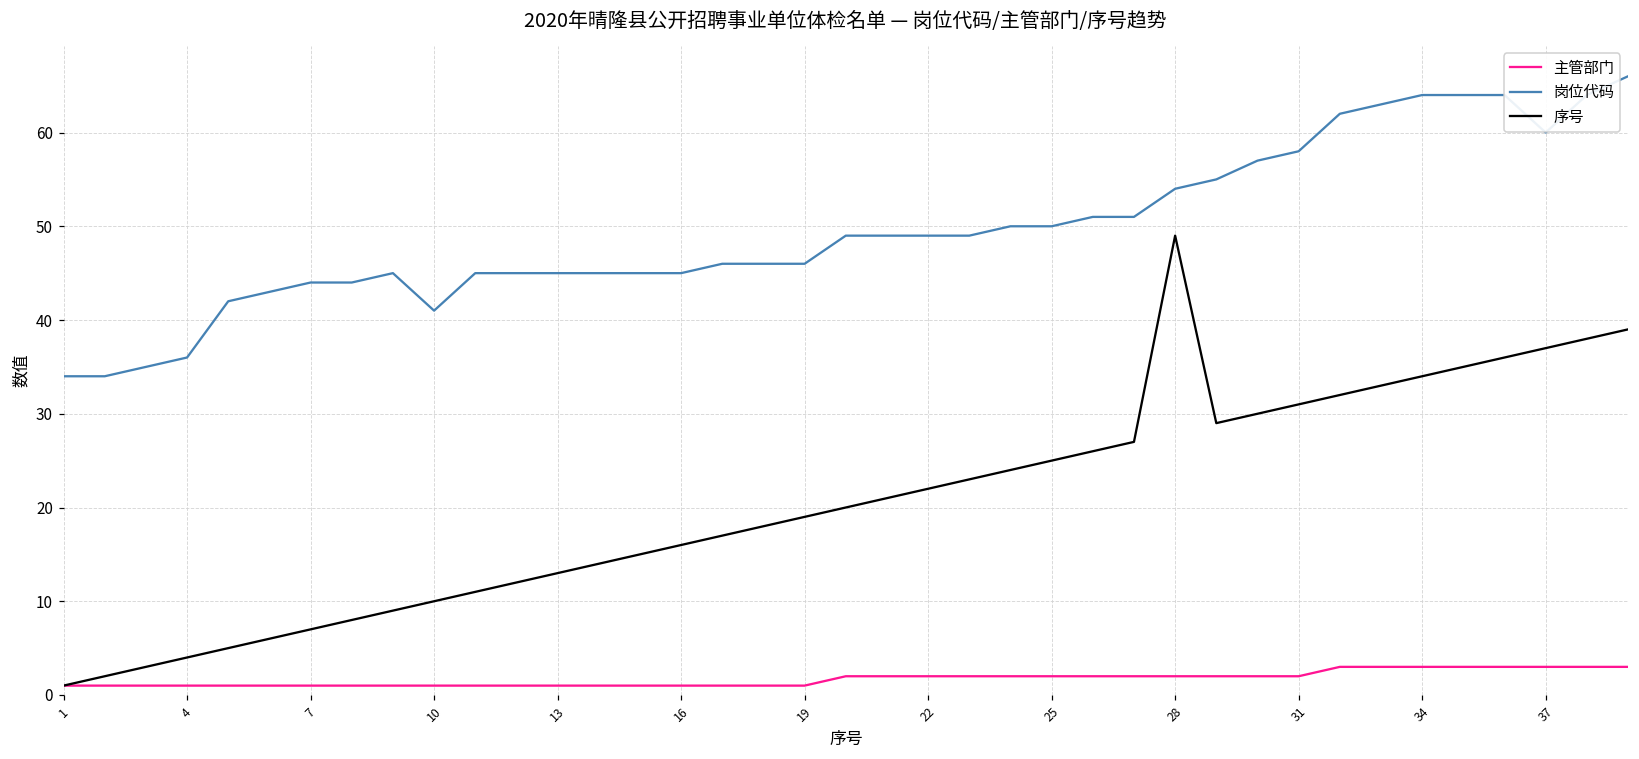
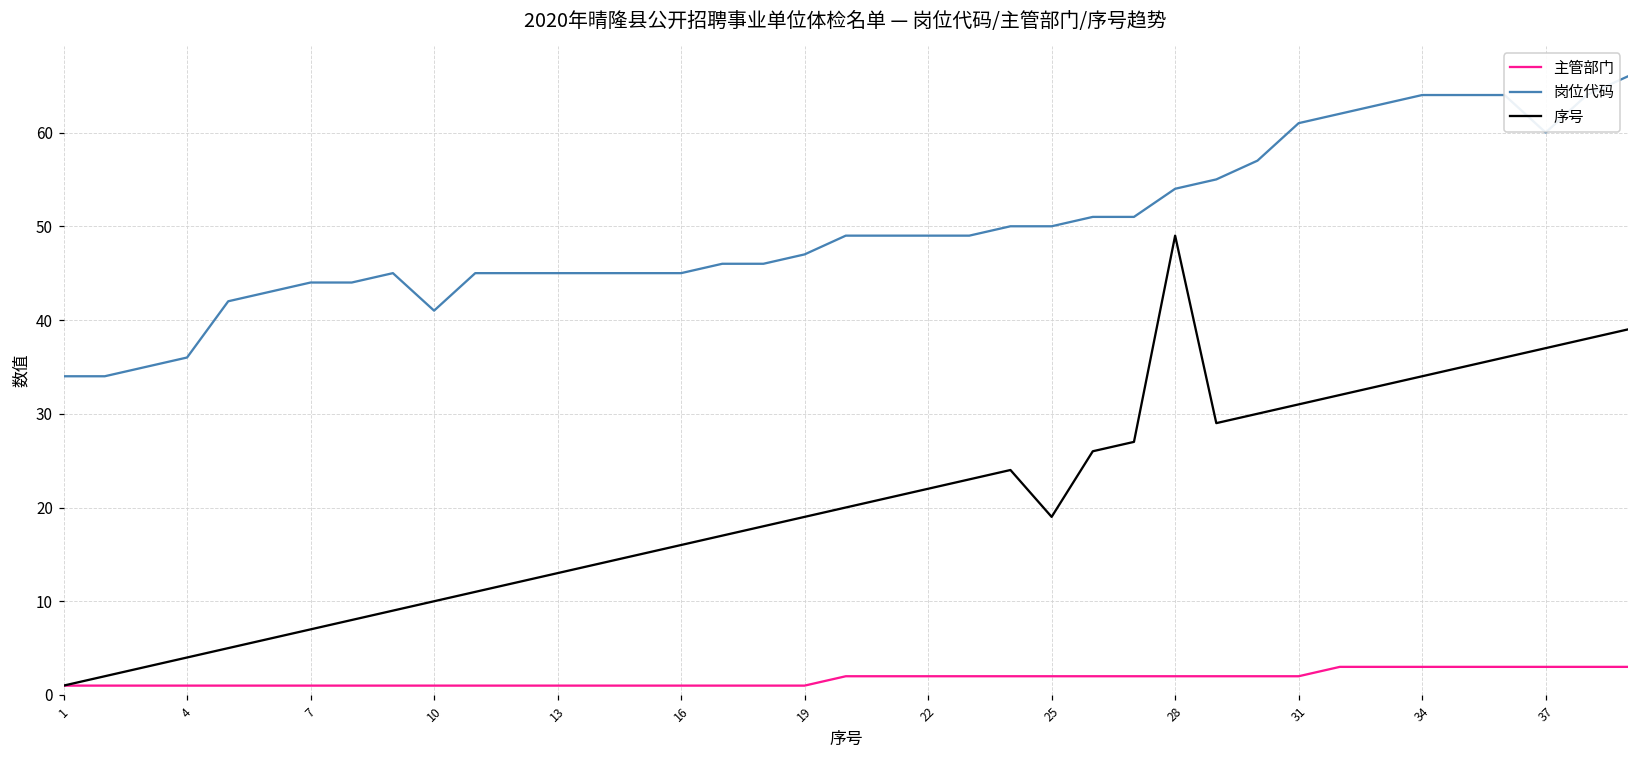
  {
    "主管部门": {
      "4": 1,
      "7": 1,
      "10": 1,
      "13": 1,
      "16": 1,
      "19": 1,
      "22": 2,
      "25": 2,
      "28": 2,
      "31": 2,
      "34": 3,
      "37": 3
    },
    "岗位代码": {
      "1": 34,
      "4": 36,
      "7": 44,
      "10": 41,
      "13": 45,
      "16": 45,
-     "19": 46,
+     "19": 47,
      "22": 49,
      "25": 50,
      "28": 54,
-     "31": 58,
+     "31": 61,
      "34": 64,
      "37": 60
    },
    "序号": {
      "4": 4,
      "7": 7,
      "10": 10,
      "13": 13,
      "16": 16,
      "19": 19,
      "22": 22,
-     "25": 25,
+     "25": 19,
      "28": 49,
      "31": 31,
      "34": 34,
      "37": 37
    }
  }
